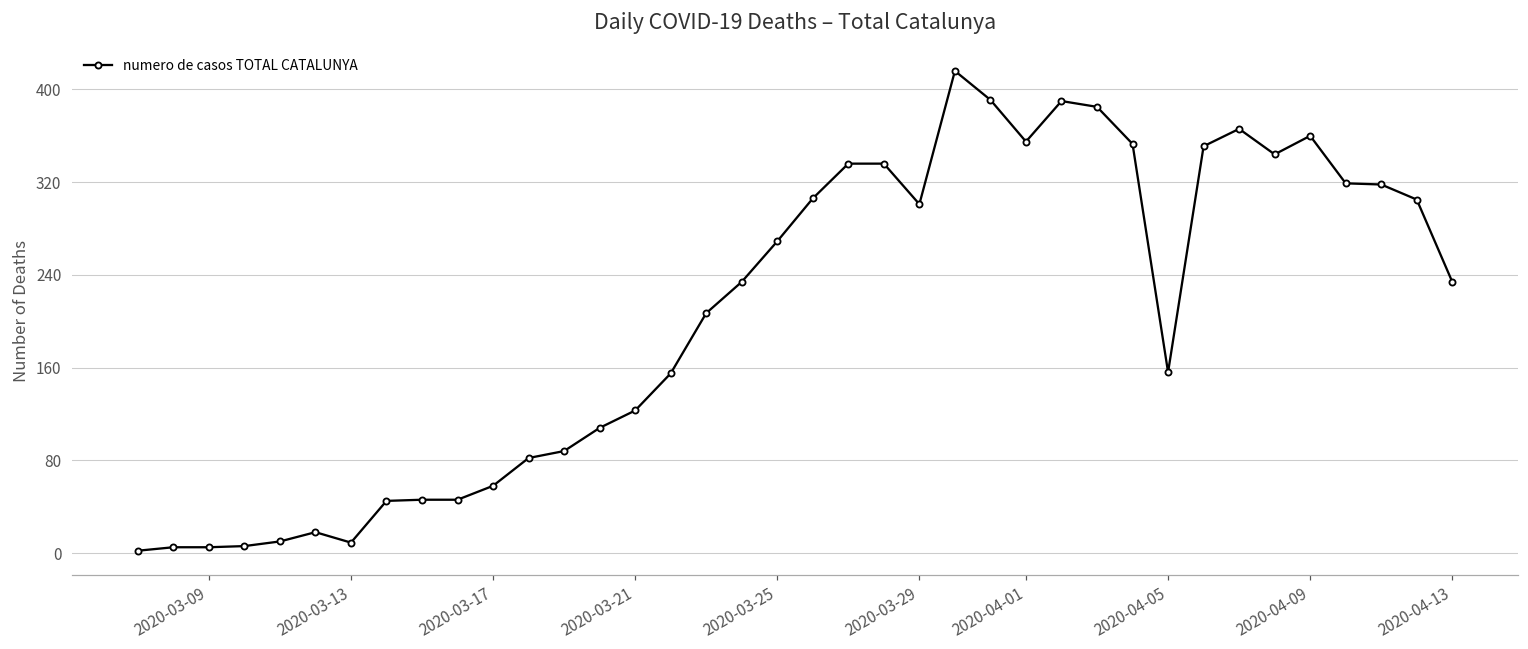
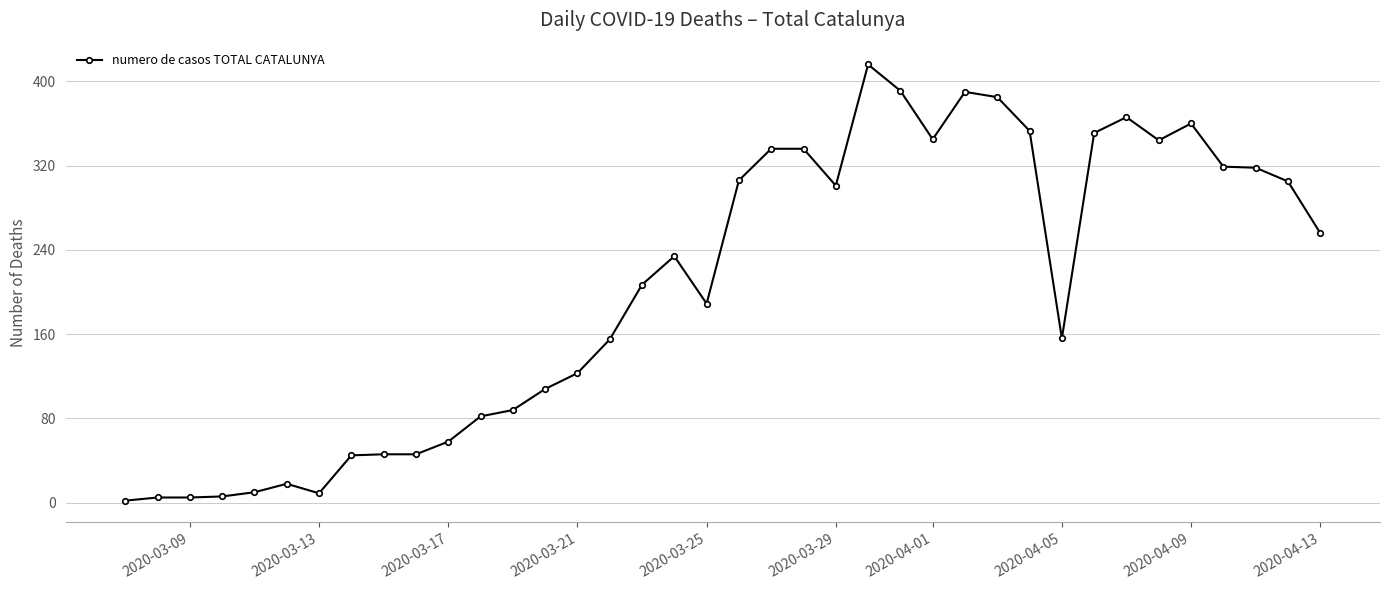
  {
    "2020-03-09": 5,
    "2020-03-13": 9,
    "2020-03-17": 58,
    "2020-03-21": 123,
-   "2020-03-25": 269,
+   "2020-03-25": 189,
    "2020-03-29": 301,
-   "2020-04-01": 355,
+   "2020-04-01": 345,
    "2020-04-05": 156,
    "2020-04-09": 360,
-   "2020-04-13": 234
+   "2020-04-13": 256
  }
